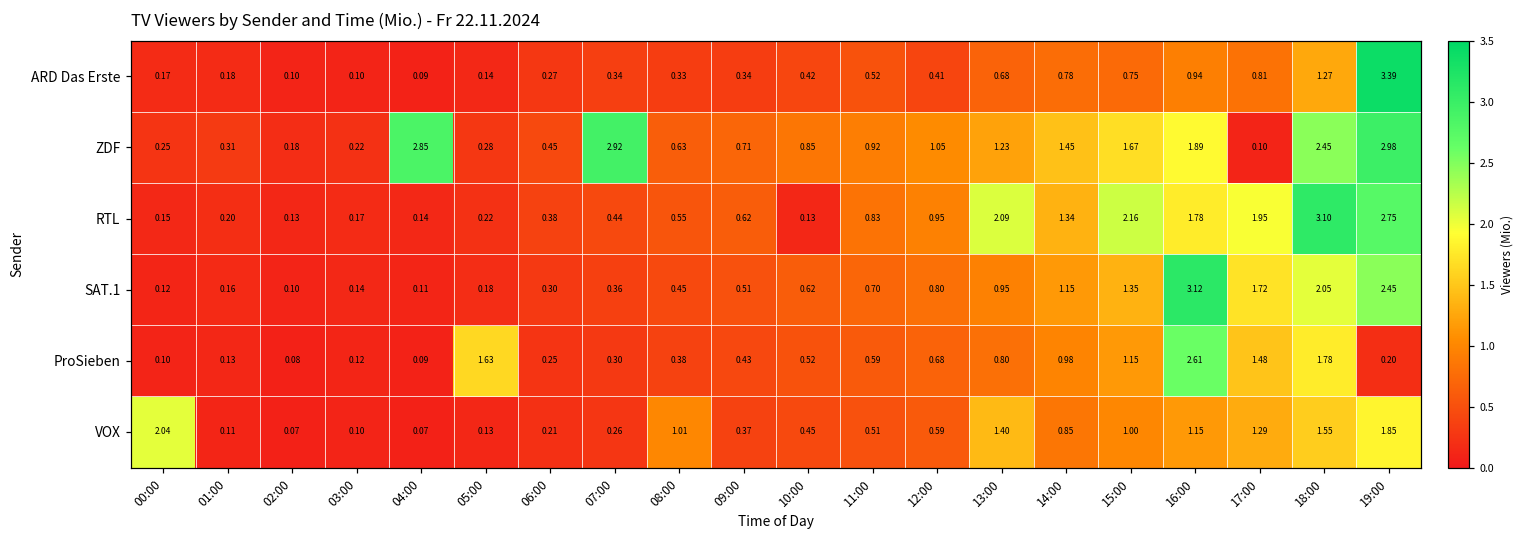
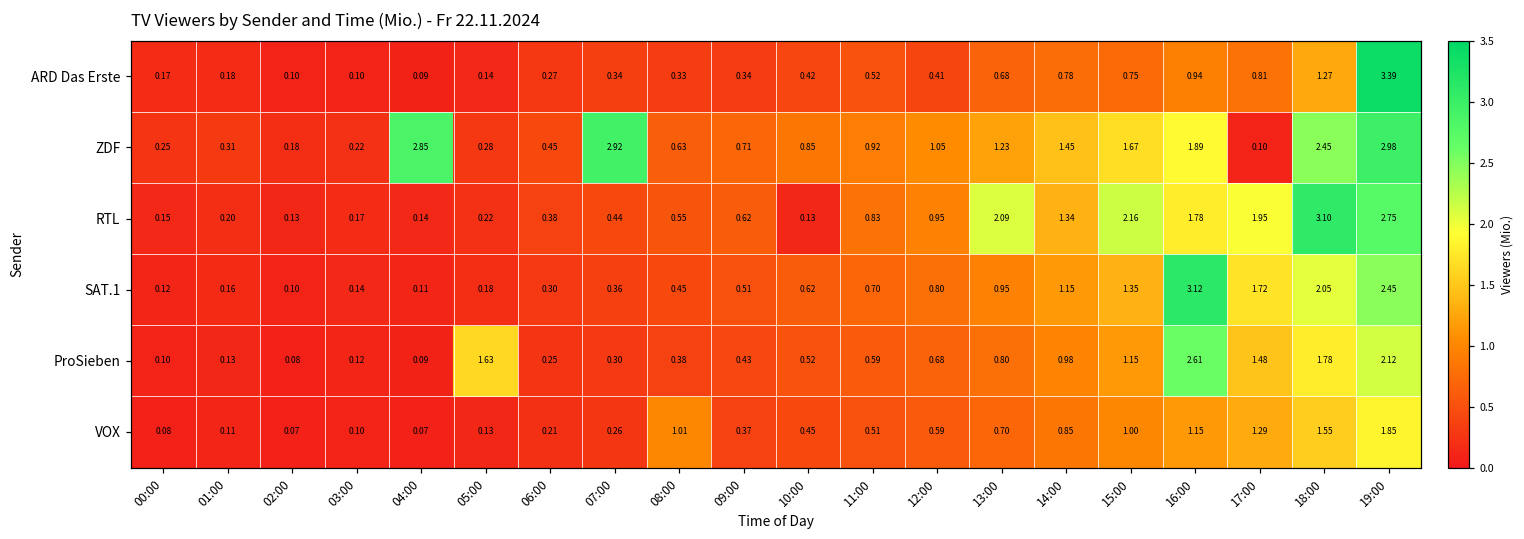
  {
    "ARD Das Erste": {
      "00:00": 0.17,
      "01:00": 0.18,
      "02:00": 0.10,
      "03:00": 0.10,
      "04:00": 0.09,
      "05:00": 0.14,
      "06:00": 0.27,
      "07:00": 0.34,
      "08:00": 0.33,
      "09:00": 0.34,
      "10:00": 0.42,
      "11:00": 0.52,
      "12:00": 0.41,
      "13:00": 0.68,
      "14:00": 0.78,
      "15:00": 0.75,
      "16:00": 0.94,
      "17:00": 0.81,
      "18:00": 1.27,
      "19:00": 3.39
    },
    "ZDF": {
      "00:00": 0.25,
      "01:00": 0.31,
      "02:00": 0.18,
      "03:00": 0.22,
      "04:00": 2.85,
      "05:00": 0.28,
      "06:00": 0.45,
      "07:00": 2.92,
      "08:00": 0.63,
      "09:00": 0.71,
      "10:00": 0.85,
      "11:00": 0.92,
      "12:00": 1.05,
      "13:00": 1.23,
      "14:00": 1.45,
      "15:00": 1.67,
      "16:00": 1.89,
      "17:00": 0.10,
      "18:00": 2.45,
      "19:00": 2.98
    },
    "RTL": {
      "00:00": 0.15,
      "01:00": 0.20,
      "02:00": 0.13,
      "03:00": 0.17,
      "04:00": 0.14,
      "05:00": 0.22,
      "06:00": 0.38,
      "07:00": 0.44,
      "08:00": 0.55,
      "09:00": 0.62,
      "10:00": 0.13,
      "11:00": 0.83,
      "12:00": 0.95,
      "13:00": 2.09,
      "14:00": 1.34,
      "15:00": 2.16,
      "16:00": 1.78,
      "17:00": 1.95,
      "18:00": 3.10,
      "19:00": 2.75
    },
    "SAT.1": {
      "00:00": 0.12,
      "01:00": 0.16,
      "02:00": 0.10,
      "03:00": 0.14,
      "04:00": 0.11,
      "05:00": 0.18,
      "06:00": 0.30,
      "07:00": 0.36,
      "08:00": 0.45,
      "09:00": 0.51,
      "10:00": 0.62,
      "11:00": 0.70,
      "12:00": 0.80,
      "13:00": 0.95,
      "14:00": 1.15,
      "15:00": 1.35,
      "16:00": 3.12,
      "17:00": 1.72,
      "18:00": 2.05,
      "19:00": 2.45
    },
    "ProSieben": {
      "00:00": 0.10,
      "01:00": 0.13,
      "02:00": 0.08,
      "03:00": 0.12,
      "04:00": 0.09,
      "05:00": 1.63,
      "06:00": 0.25,
      "07:00": 0.30,
      "08:00": 0.38,
      "09:00": 0.43,
      "10:00": 0.52,
      "11:00": 0.59,
      "12:00": 0.68,
      "13:00": 0.80,
      "14:00": 0.98,
      "15:00": 1.15,
      "16:00": 2.61,
      "17:00": 1.48,
      "18:00": 1.78,
-     "19:00": 0.20
+     "19:00": 2.12
    },
    "VOX": {
-     "00:00": 2.04,
+     "00:00": 0.08,
      "01:00": 0.11,
      "02:00": 0.07,
      "03:00": 0.10,
      "04:00": 0.07,
      "05:00": 0.13,
      "06:00": 0.21,
      "07:00": 0.26,
      "08:00": 1.01,
      "09:00": 0.37,
      "10:00": 0.45,
      "11:00": 0.51,
      "12:00": 0.59,
-     "13:00": 1.40,
+     "13:00": 0.70,
      "14:00": 0.85,
      "15:00": 1.00,
      "16:00": 1.15,
      "17:00": 1.29,
      "18:00": 1.55,
      "19:00": 1.85
    }
  }
